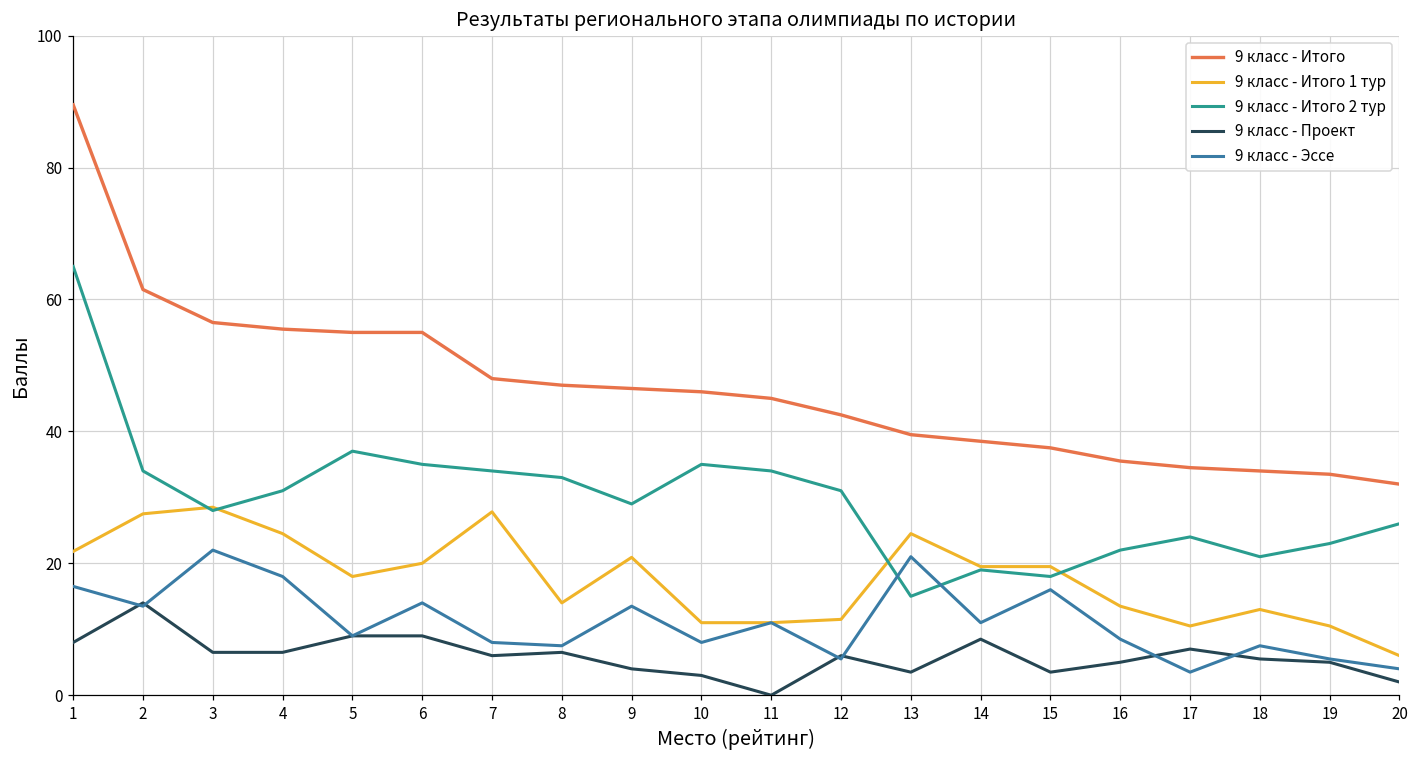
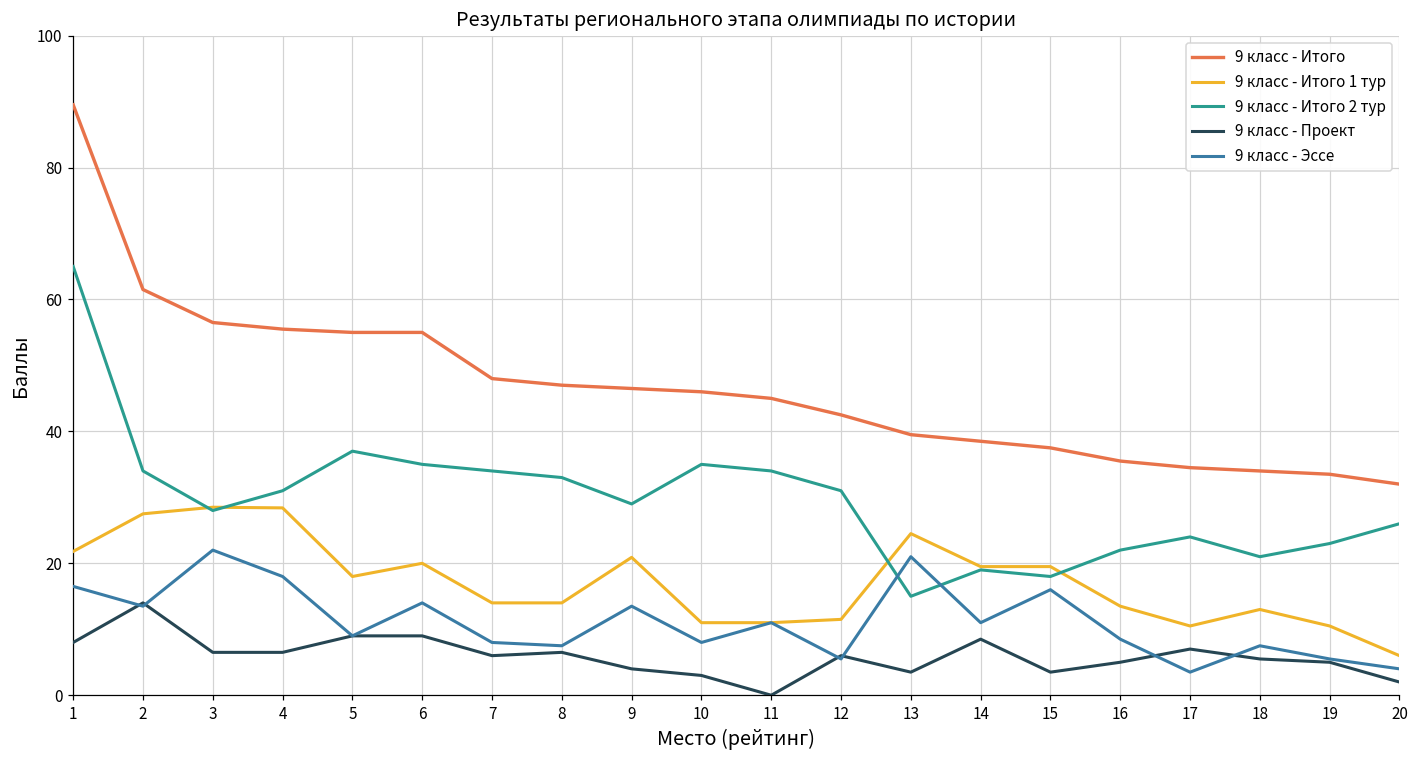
  {
    "9 класс - Итого": {
      "1": 90,
      "2": 62,
      "3": 57,
      "4": 56,
      "5": 55,
      "6": 55,
      "7": 48,
      "8": 47,
      "9": 47,
      "10": 46,
      "11": 45,
      "12": 43,
      "13": 40,
      "14": 39,
      "15": 38,
      "16": 36,
      "17": 35,
      "18": 34,
      "19": 34,
      "20": 32
    },
    "9 класс - Итого 1 тур": {
      "1": 22,
      "2": 28,
      "3": 29,
-     "4": 25,
+     "4": 28,
      "5": 18,
      "6": 20,
-     "7": 28,
+     "7": 14,
      "8": 14,
      "9": 21,
      "10": 11,
      "12": 12,
      "13": 25,
      "14": 20,
      "15": 20,
      "16": 14,
      "17": 11,
      "18": 13,
      "19": 11,
      "20": 6
    },
    "9 класс - Проект": {
      "1": 8,
      "2": 14,
      "3": 7,
      "4": 7,
      "6": 9,
      "7": 6,
      "8": 7,
      "9": 4,
      "10": 3,
      "11": 0,
      "12": 6,
      "13": 4,
      "14": 9,
      "15": 4,
      "16": 5,
      "17": 7,
      "18": 6,
      "19": 5,
      "20": 2
    }
  }
